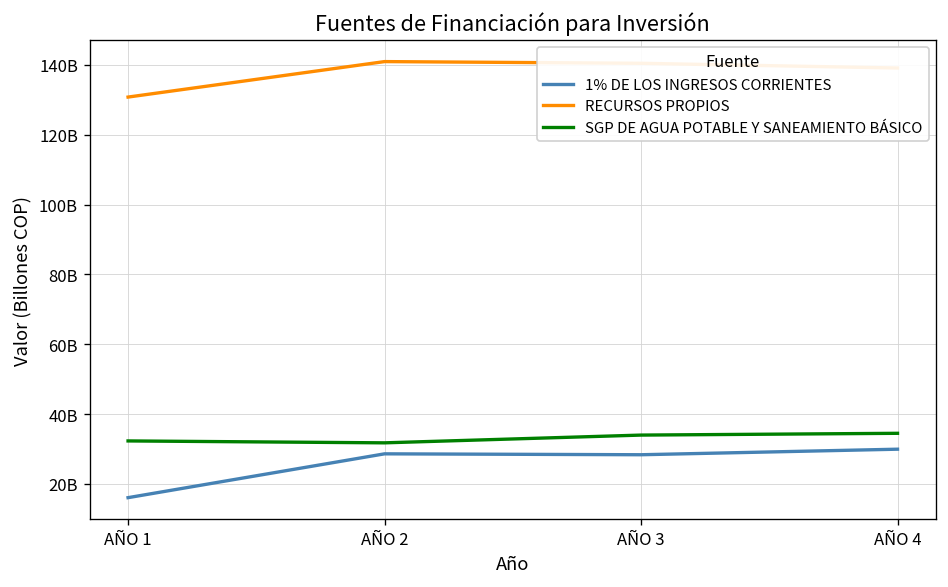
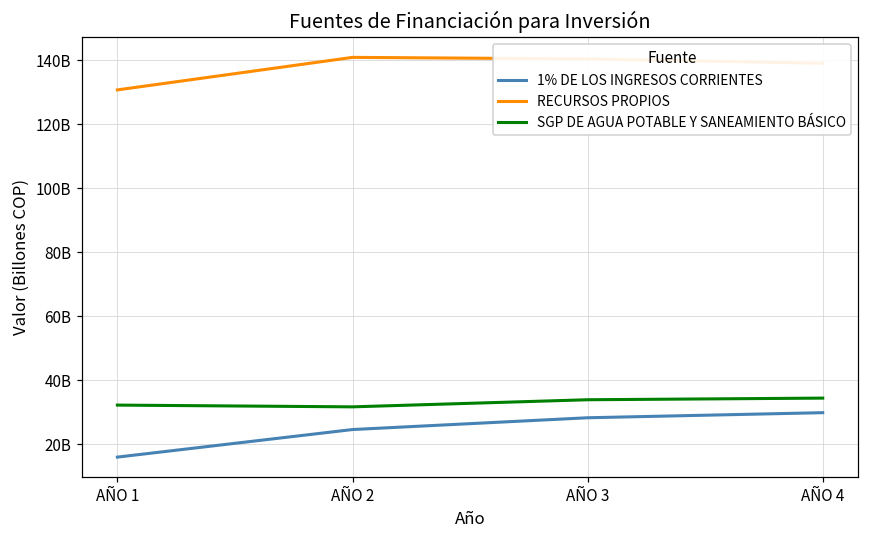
  {
    "1% DE LOS INGRESOS CORRIENTES": {
      "AÑO 1": 16000000000,
-     "AÑO 2": 29000000000,
+     "AÑO 2": 25000000000,
      "AÑO 3": 28000000000,
      "AÑO 4": 30000000000
    },
    "RECURSOS PROPIOS": {
      "AÑO 1": 131000000000,
      "AÑO 2": 141000000000
    },
    "SGP DE AGUA POTABLE Y SANEAMIENTO BÁSICO": {
      "AÑO 1": 32000000000,
      "AÑO 2": 32000000000,
      "AÑO 3": 34000000000,
      "AÑO 4": 34000000000
    }
  }
